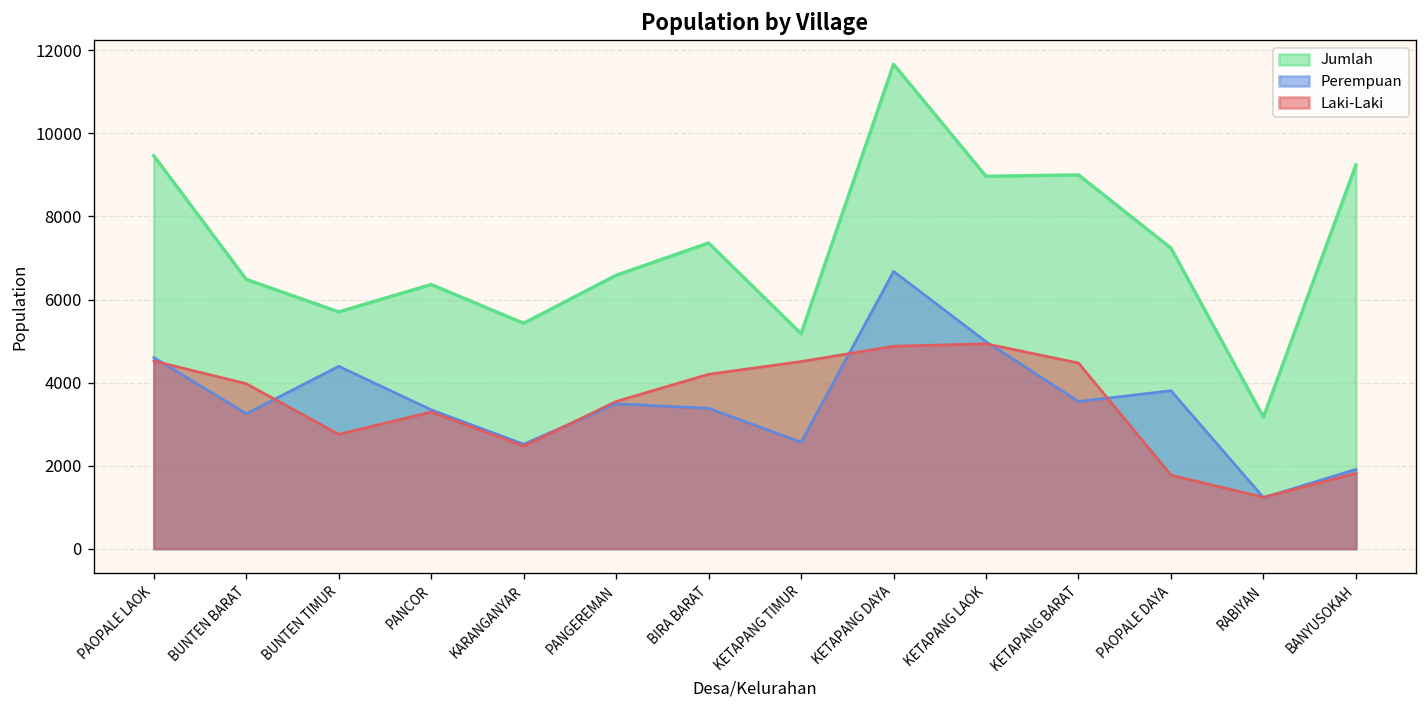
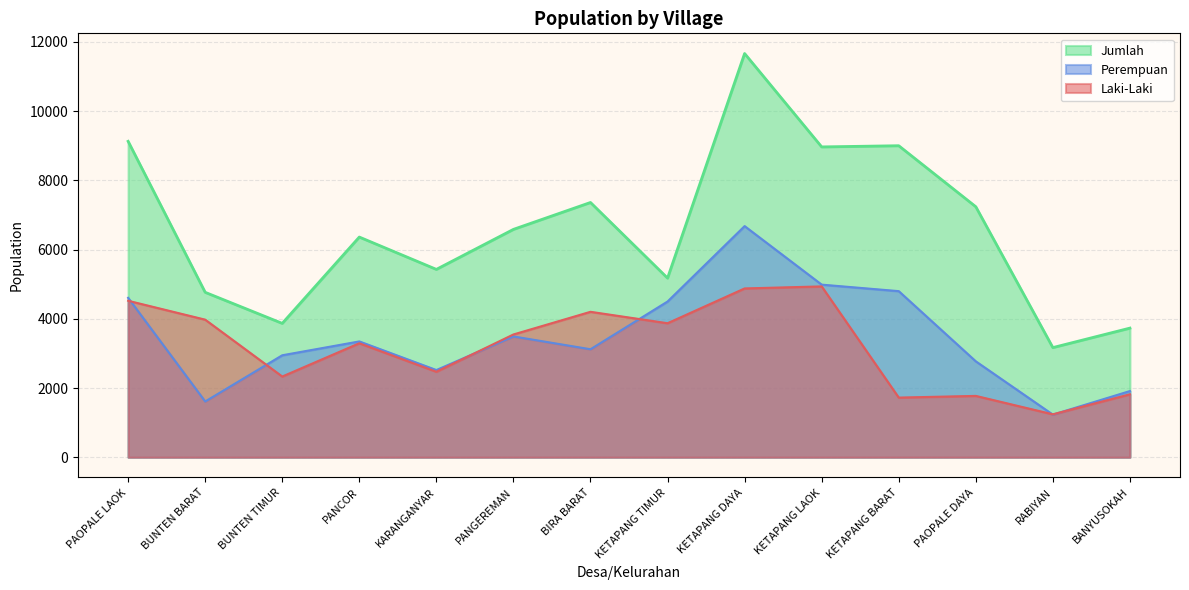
  {
    "Jumlah": {
-     "PAOPALE LAOK": 9500,
-     "BUNTEN BARAT": 6500,
-     "BUNTEN TIMUR": 5700,
+     "PAOPALE LAOK": 9100,
+     "BUNTEN BARAT": 4800,
+     "BUNTEN TIMUR": 3900,
      "PANCOR": 6400,
      "KARANGANYAR": 5400,
      "PANGEREMAN": 6600,
      "BIRA BARAT": 7400,
      "KETAPANG TIMUR": 5200,
      "KETAPANG DAYA": 11700,
      "KETAPANG LAOK": 9000,
      "KETAPANG BARAT": 9000,
      "PAOPALE DAYA": 7200,
      "RABIYAN": 3200,
-     "BANYUSOKAH": 9200
+     "BANYUSOKAH": 3700
    },
    "Perempuan": {
      "PAOPALE LAOK": 4600,
-     "BUNTEN BARAT": 3300,
-     "BUNTEN TIMUR": 4400,
-     "BIRA BARAT": 3400,
-     "KETAPANG TIMUR": 2600,
+     "BUNTEN BARAT": 1600,
+     "BUNTEN TIMUR": 2900,
+     "BIRA BARAT": 3100,
+     "KETAPANG TIMUR": 4500,
      "KETAPANG DAYA": 6700,
-     "KETAPANG BARAT": 3500,
-     "PAOPALE DAYA": 3800,
+     "KETAPANG BARAT": 4800,
+     "PAOPALE DAYA": 2800,
      "BANYUSOKAH": 1900
    },
    "Laki-Laki": {
      "PAOPALE LAOK": 4500,
      "BUNTEN BARAT": 4000,
-     "BUNTEN TIMUR": 2800,
+     "BUNTEN TIMUR": 2300,
      "BIRA BARAT": 4200,
-     "KETAPANG TIMUR": 4500,
+     "KETAPANG TIMUR": 3900,
      "KETAPANG DAYA": 4900,
-     "KETAPANG BARAT": 4500,
+     "KETAPANG BARAT": 1700,
      "PAOPALE DAYA": 1800,
      "BANYUSOKAH": 1800
    }
  }
